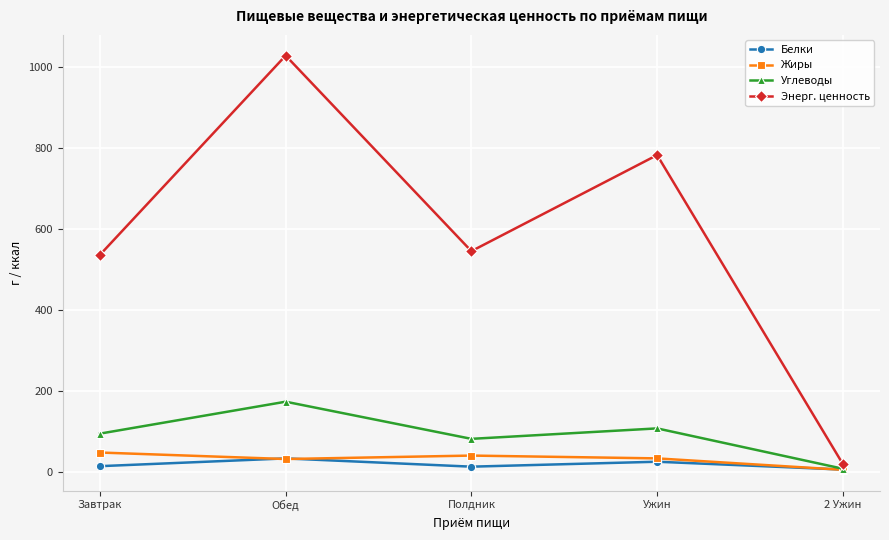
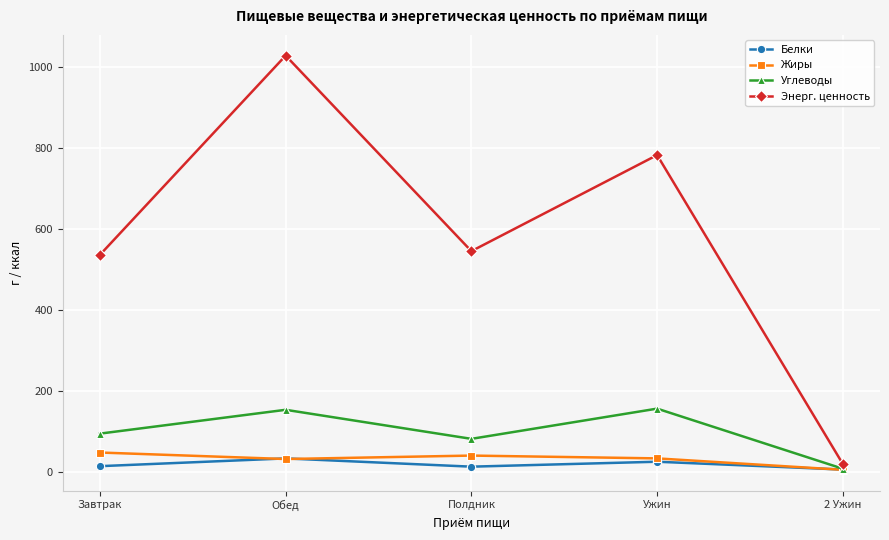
  {
    "Белки": {
      "Завтрак": 10,
      "Полдник": 10,
      "Ужин": 20
    },
    "Жиры": {
      "Завтрак": 50,
      "Полдник": 40,
      "Ужин": 30
    },
    "Углеводы": {
      "Завтрак": 90,
-     "Обед": 170,
+     "Обед": 150,
      "Полдник": 80,
-     "Ужин": 110
+     "Ужин": 160
    },
    "Энерг. ценность": {
      "Завтрак": 540,
      "Обед": 1030,
      "Полдник": 540,
      "Ужин": 780,
      "2 Ужин": 20
    }
  }
